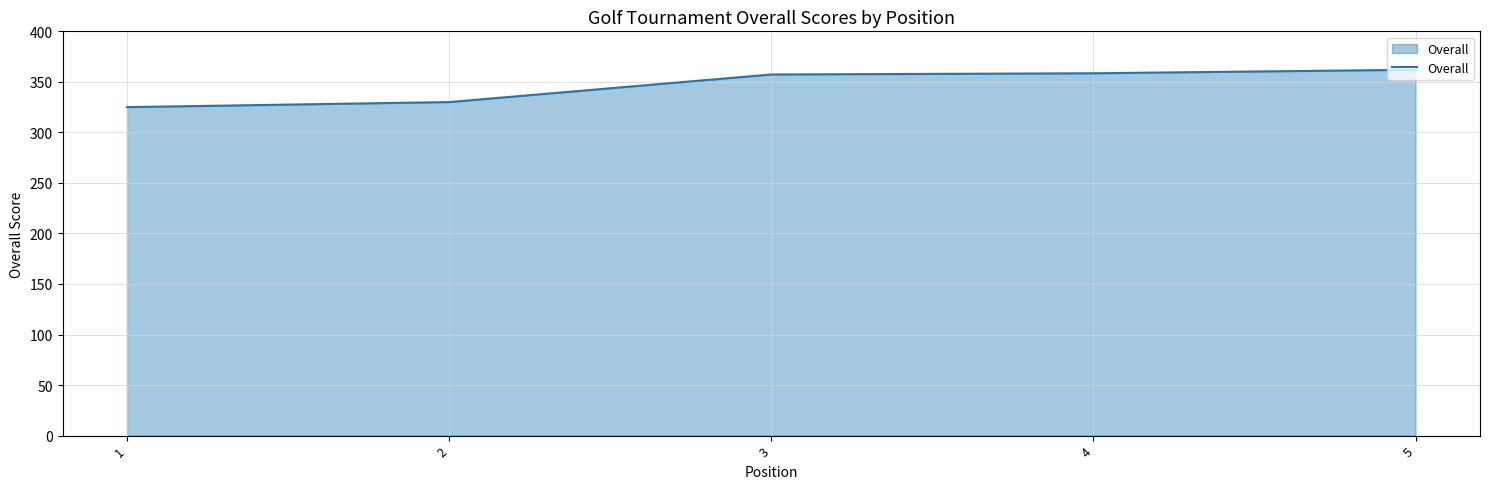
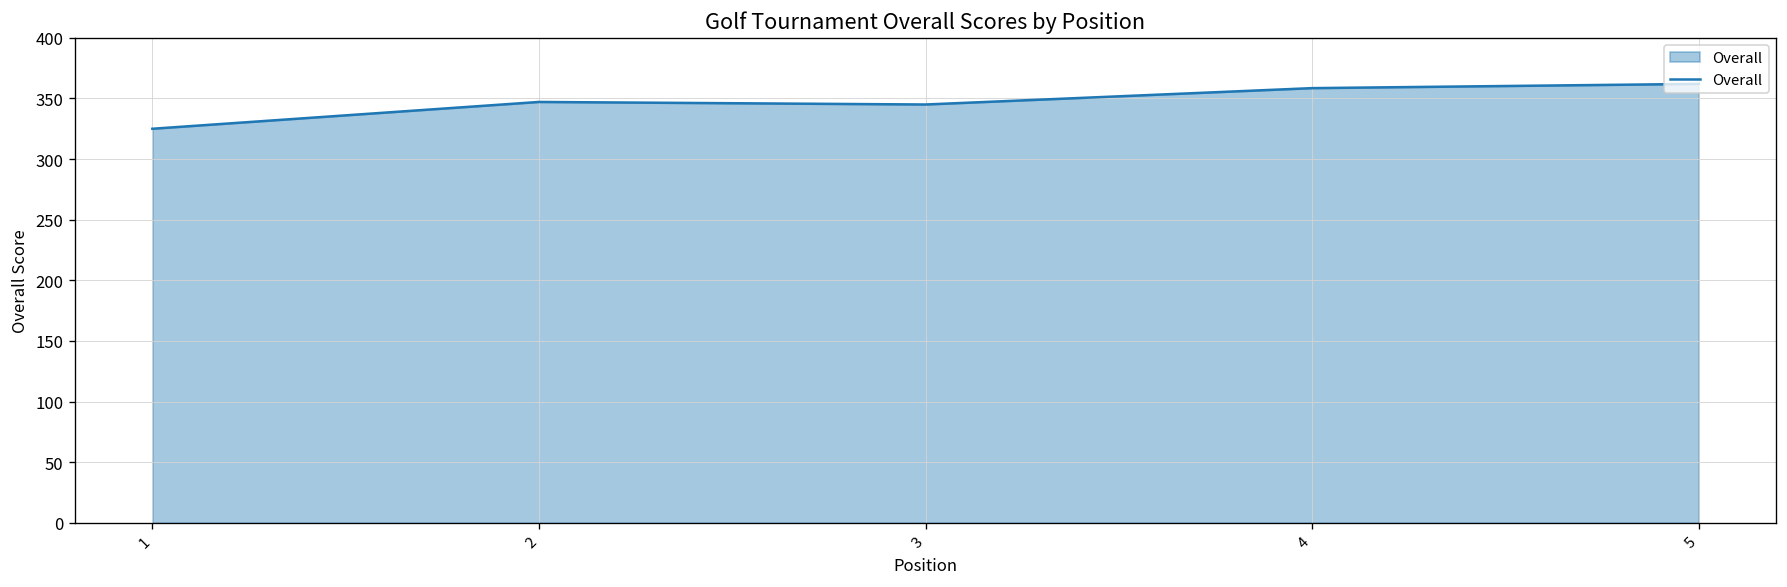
  {
    "1": 325,
-   "2": 330,
-   "3": 357,
+   "2": 347,
+   "3": 345,
    "4": 359
  }
